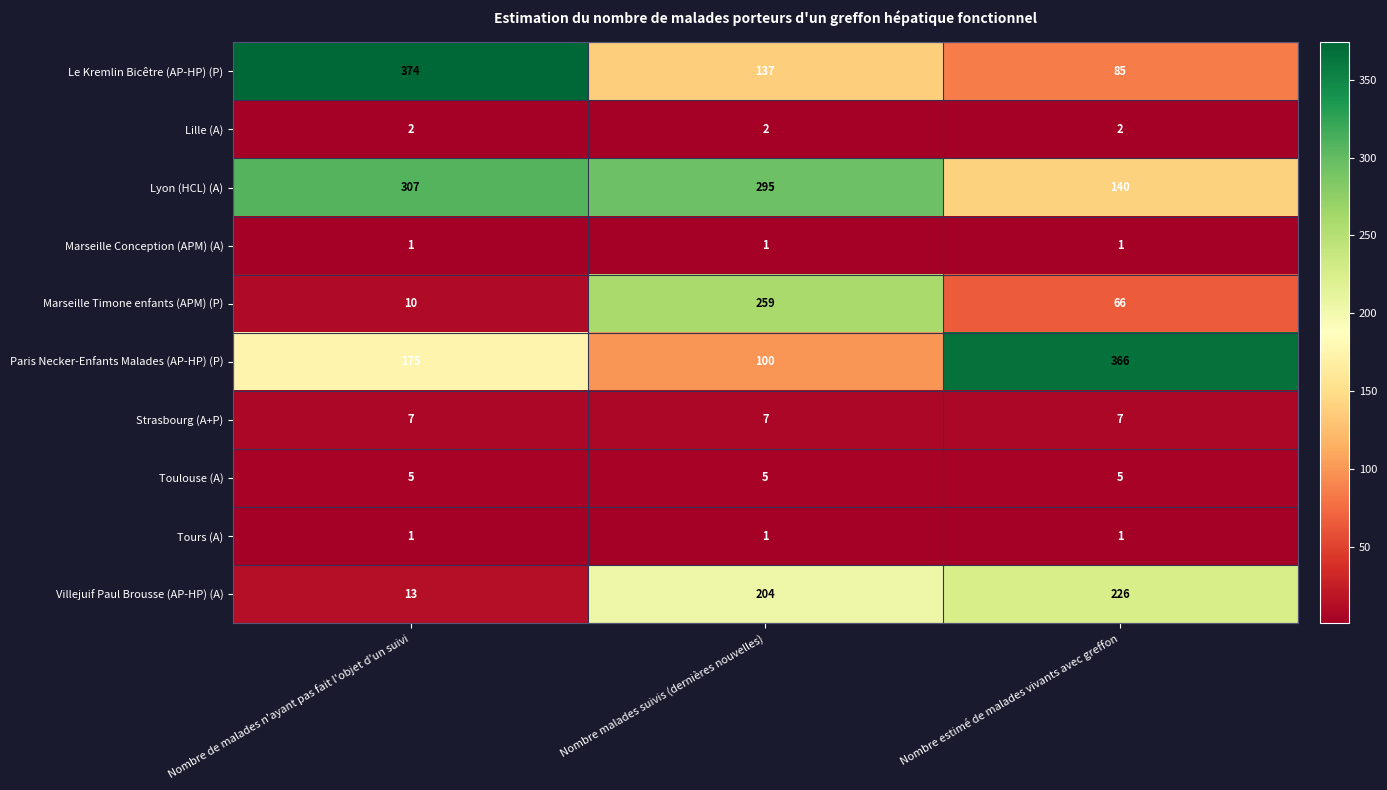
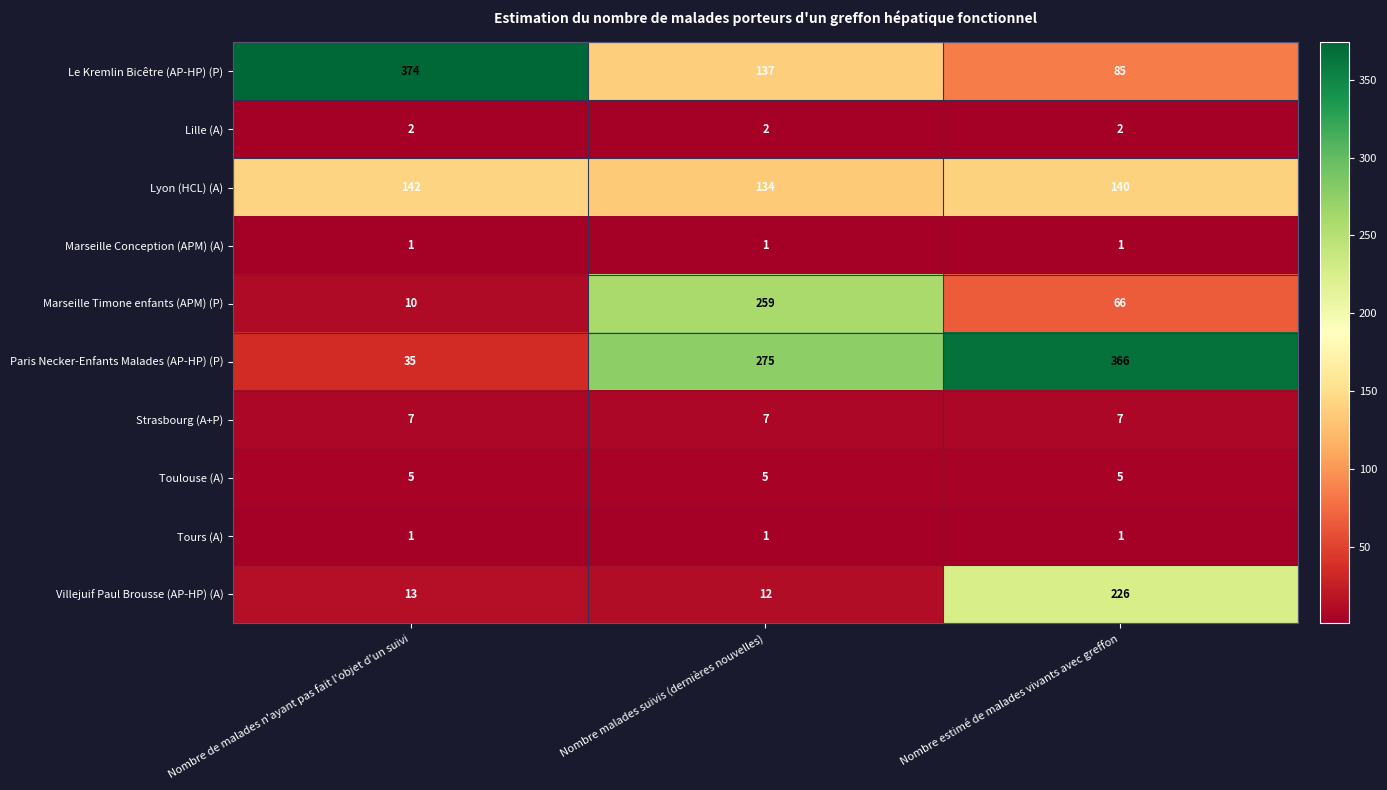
  {
    "Le Kremlin Bicêtre (AP-HP) (P)": {
      "Nombre de malades n'ayant pas fait l'objet d'un suivi": 374,
      "Nombre malades suivis (dernières nouvelles)": 137,
      "Nombre estimé de malades vivants avec greffon": 85
    },
    "Lille (A)": {
      "Nombre de malades n'ayant pas fait l'objet d'un suivi": 2,
      "Nombre malades suivis (dernières nouvelles)": 2,
      "Nombre estimé de malades vivants avec greffon": 2
    },
    "Lyon (HCL) (A)": {
-     "Nombre de malades n'ayant pas fait l'objet d'un suivi": 307,
-     "Nombre malades suivis (dernières nouvelles)": 295,
+     "Nombre de malades n'ayant pas fait l'objet d'un suivi": 142,
+     "Nombre malades suivis (dernières nouvelles)": 134,
      "Nombre estimé de malades vivants avec greffon": 140
    },
    "Marseille Conception (APM) (A)": {
      "Nombre de malades n'ayant pas fait l'objet d'un suivi": 1,
      "Nombre malades suivis (dernières nouvelles)": 1,
      "Nombre estimé de malades vivants avec greffon": 1
    },
    "Marseille Timone enfants (APM) (P)": {
      "Nombre de malades n'ayant pas fait l'objet d'un suivi": 10,
      "Nombre malades suivis (dernières nouvelles)": 259,
      "Nombre estimé de malades vivants avec greffon": 66
    },
    "Paris Necker-Enfants Malades (AP-HP) (P)": {
-     "Nombre de malades n'ayant pas fait l'objet d'un suivi": 175,
-     "Nombre malades suivis (dernières nouvelles)": 100,
+     "Nombre de malades n'ayant pas fait l'objet d'un suivi": 35,
+     "Nombre malades suivis (dernières nouvelles)": 275,
      "Nombre estimé de malades vivants avec greffon": 366
    },
    "Strasbourg (A+P)": {
      "Nombre de malades n'ayant pas fait l'objet d'un suivi": 7,
      "Nombre malades suivis (dernières nouvelles)": 7,
      "Nombre estimé de malades vivants avec greffon": 7
    },
    "Toulouse (A)": {
      "Nombre de malades n'ayant pas fait l'objet d'un suivi": 5,
      "Nombre malades suivis (dernières nouvelles)": 5,
      "Nombre estimé de malades vivants avec greffon": 5
    },
    "Tours (A)": {
      "Nombre de malades n'ayant pas fait l'objet d'un suivi": 1,
      "Nombre malades suivis (dernières nouvelles)": 1,
      "Nombre estimé de malades vivants avec greffon": 1
    },
    "Villejuif Paul Brousse (AP-HP) (A)": {
      "Nombre de malades n'ayant pas fait l'objet d'un suivi": 13,
-     "Nombre malades suivis (dernières nouvelles)": 204,
+     "Nombre malades suivis (dernières nouvelles)": 12,
      "Nombre estimé de malades vivants avec greffon": 226
    }
  }
